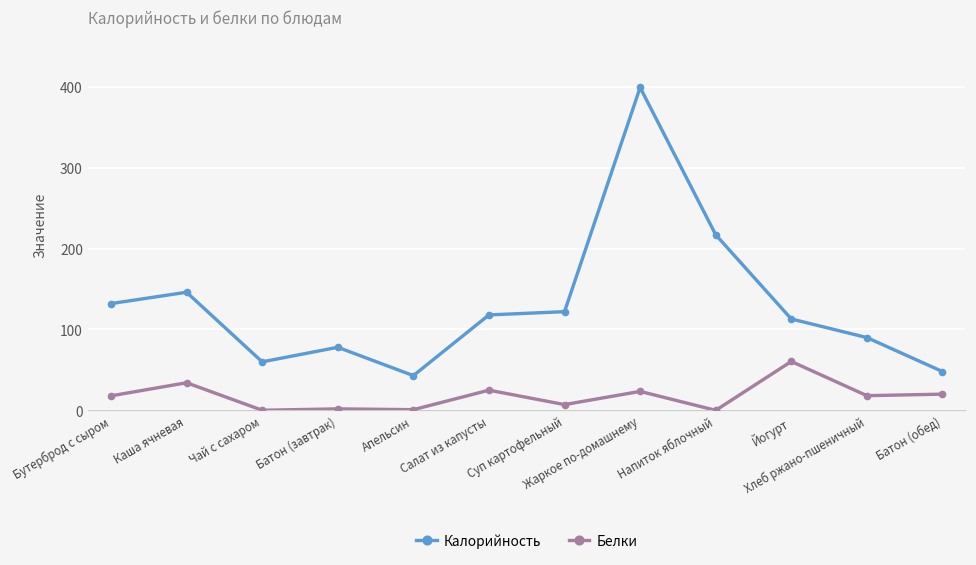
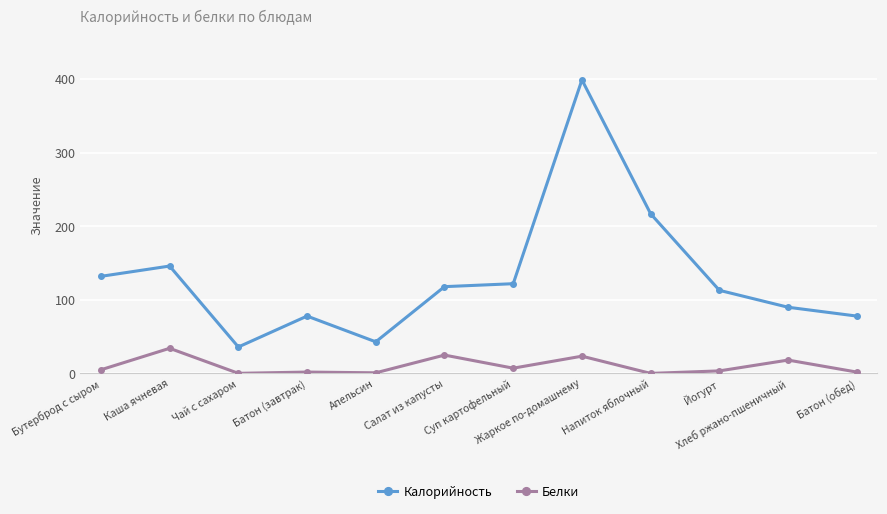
  {
    "Калорийность": {
      "Бутерброд с сыром": 130,
      "Каша ячневая": 150,
-     "Чай с сахаром": 60,
+     "Чай с сахаром": 40,
      "Батон (завтрак)": 80,
      "Апельсин": 40,
      "Салат из капусты": 120,
      "Суп картофельный": 120,
      "Жаркое по-домашнему": 400,
      "Напиток яблочный": 220,
      "Йогурт": 110,
      "Хлеб ржано-пшеничный": 90,
-     "Батон (обед)": 50
+     "Батон (обед)": 80
    },
    "Белки": {
-     "Бутерброд с сыром": 20,
+     "Бутерброд с сыром": 10,
      "Каша ячневая": 30,
      "Чай с сахаром": 0,
      "Батон (завтрак)": 0,
      "Апельсин": 0,
      "Салат из капусты": 30,
      "Суп картофельный": 10,
      "Жаркое по-домашнему": 20,
      "Напиток яблочный": 0,
-     "Йогурт": 60,
+     "Йогурт": 0,
      "Хлеб ржано-пшеничный": 20,
-     "Батон (обед)": 20
+     "Батон (обед)": 0
    }
  }
